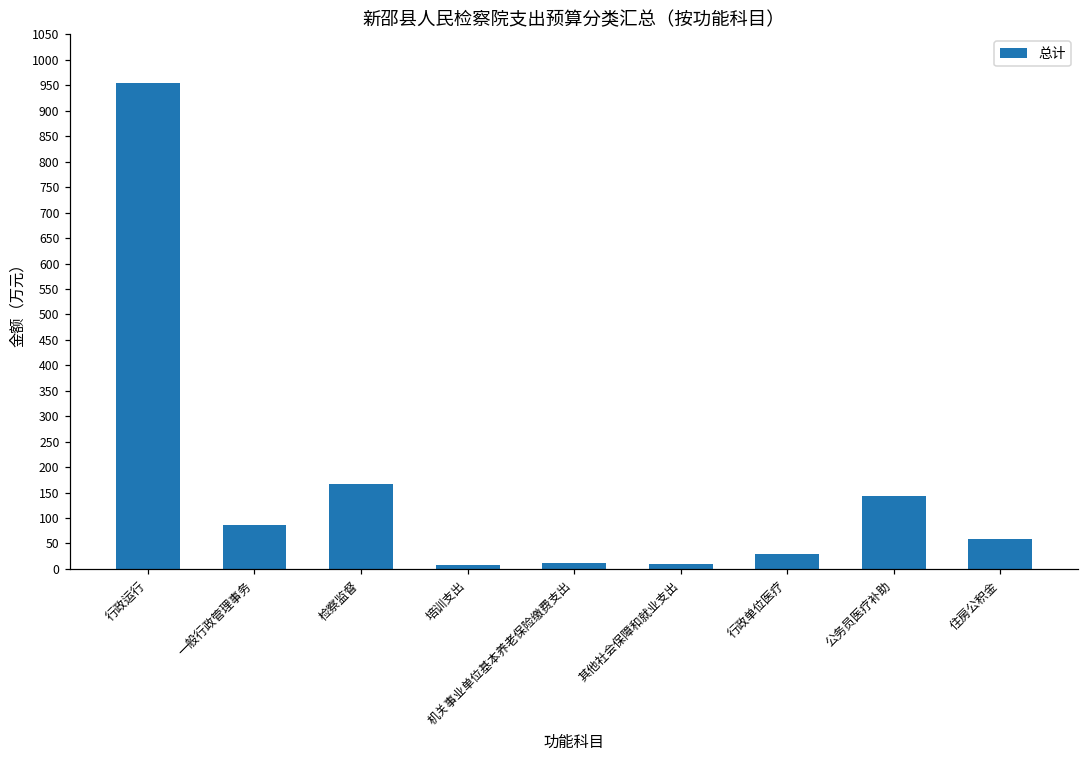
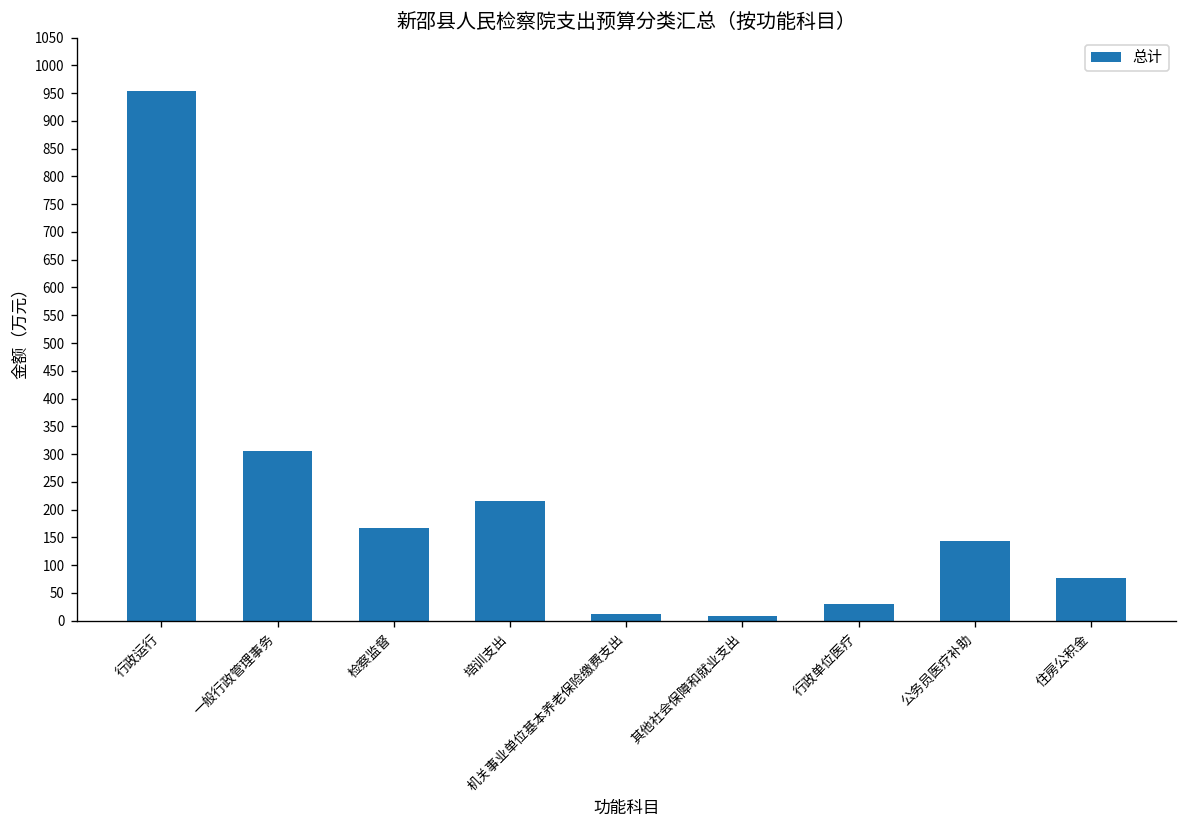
  {
    "行政运行": 950,
-   "一般行政管理事务": 90,
+   "一般行政管理事务": 310,
    "检察监督": 170,
-   "培训支出": 10,
+   "培训支出": 220,
    "机关事业单位基本养老保险缴费支出": 10,
    "其他社会保障和就业支出": 10,
    "行政单位医疗": 30,
    "公务员医疗补助": 140,
-   "住房公积金": 60
+   "住房公积金": 80
  }
